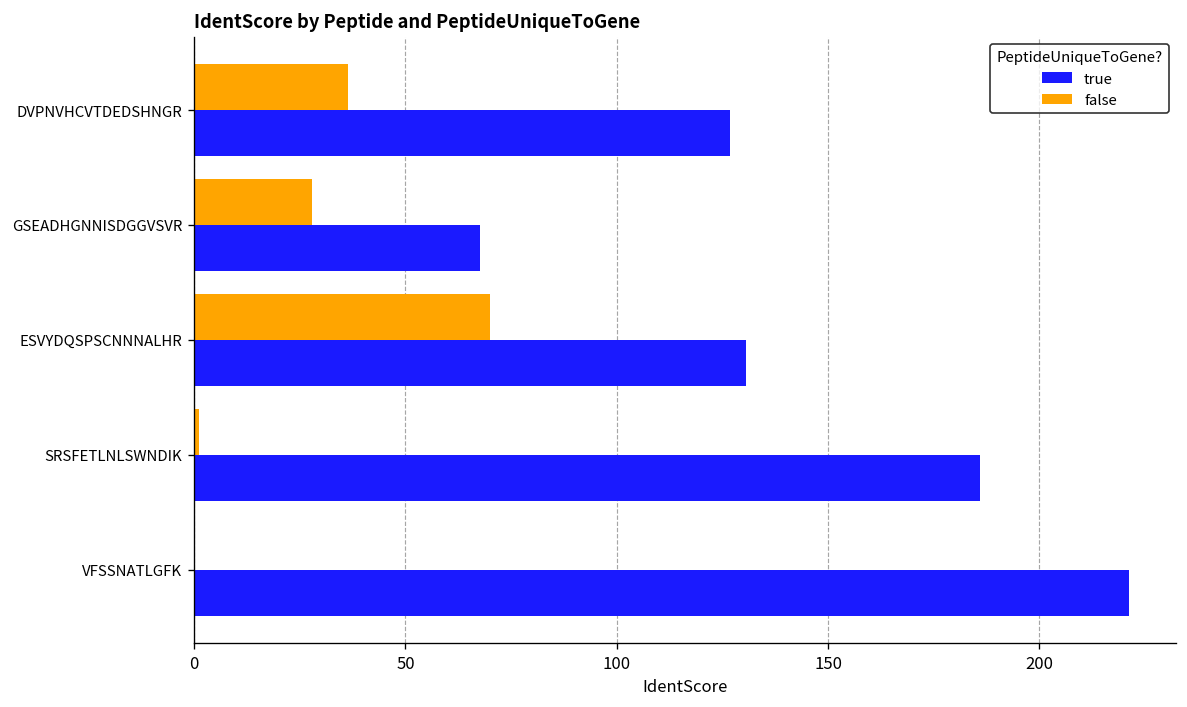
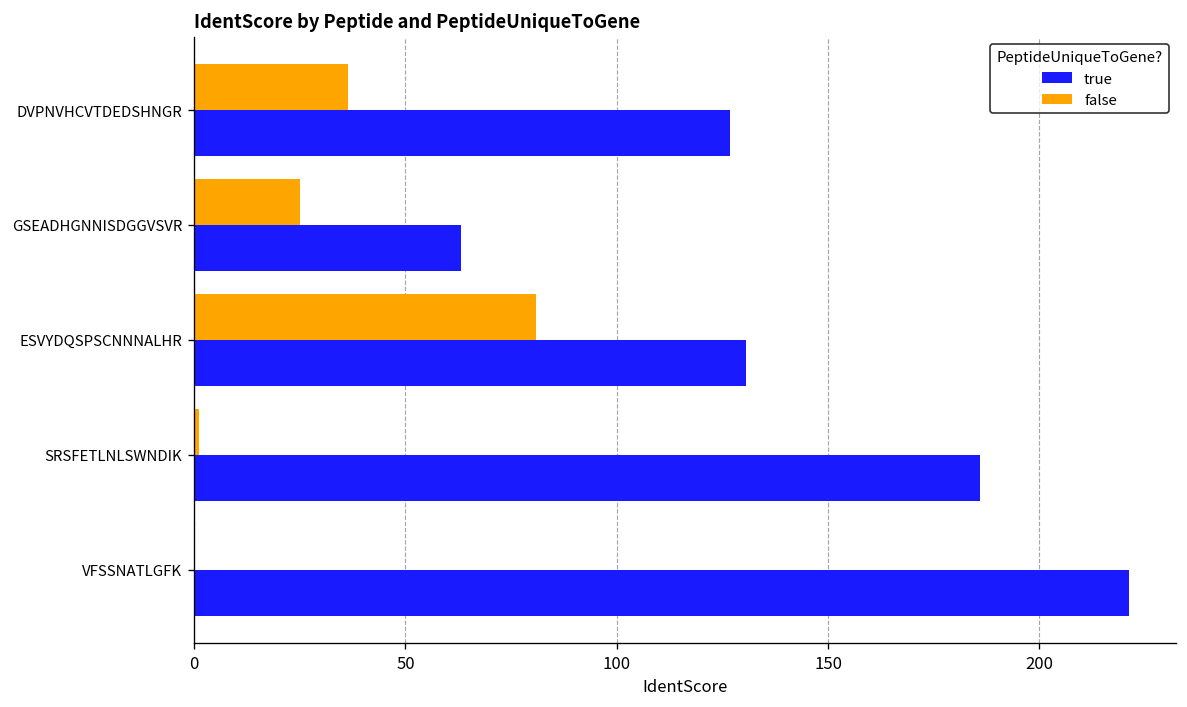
  {
    "true": {
      "DVPNVHCVTDEDSHNGR": 127,
-     "GSEADHGNNISDGGVSVR": 68,
+     "GSEADHGNNISDGGVSVR": 63,
      "ESVYDQSPSCNNNALHR": 131,
      "SRSFETLNLSWNDIK": 186,
      "VFSSNATLGFK": 221
    },
    "false": {
      "DVPNVHCVTDEDSHNGR": 37,
-     "GSEADHGNNISDGGVSVR": 28,
-     "ESVYDQSPSCNNNALHR": 70,
+     "GSEADHGNNISDGGVSVR": 25,
+     "ESVYDQSPSCNNNALHR": 81,
      "SRSFETLNLSWNDIK": 1,
      "VFSSNATLGFK": 0
    }
  }
